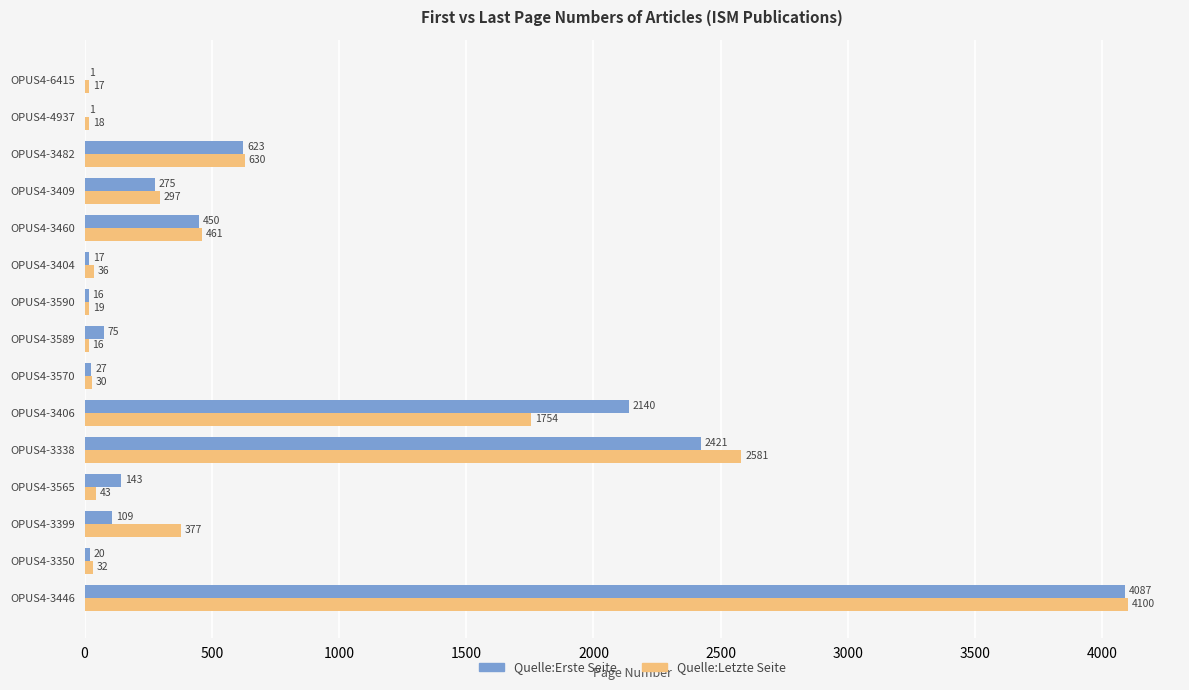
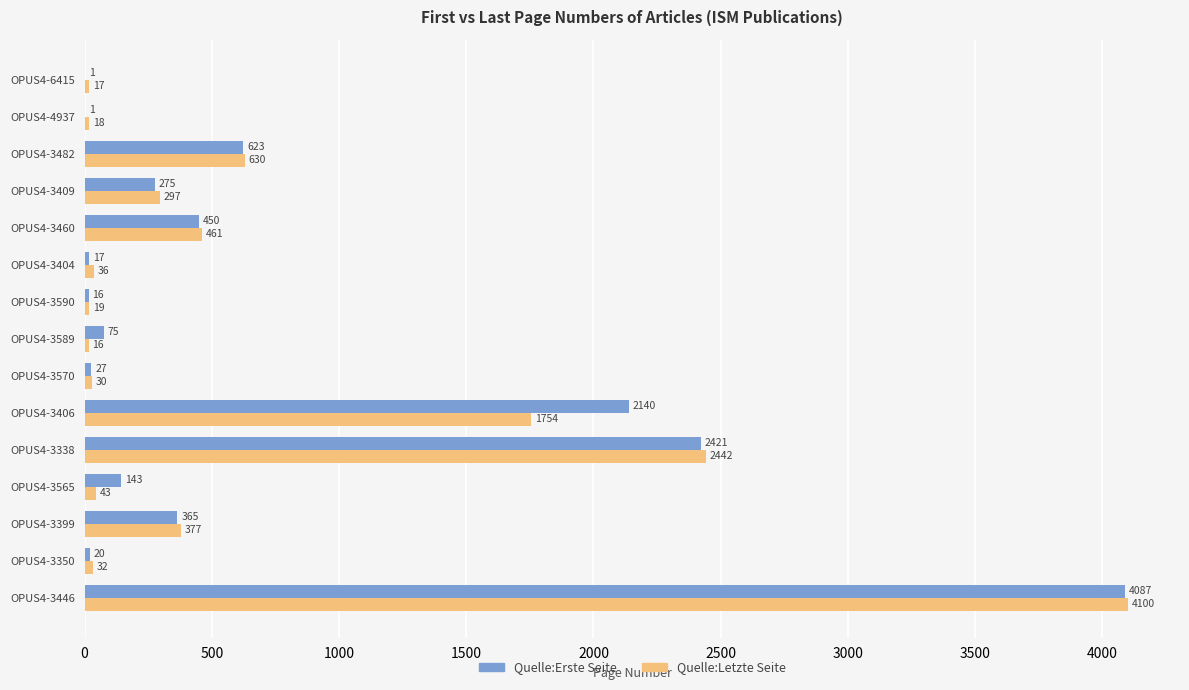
  {
    "Quelle:Erste Seite": {
      "OPUS4-6415": 1,
      "OPUS4-4937": 1,
      "OPUS4-3482": 623,
      "OPUS4-3409": 275,
      "OPUS4-3460": 450,
      "OPUS4-3404": 17,
      "OPUS4-3590": 16,
      "OPUS4-3589": 75,
      "OPUS4-3570": 27,
      "OPUS4-3406": 2140,
      "OPUS4-3338": 2421,
      "OPUS4-3565": 143,
-     "OPUS4-3399": 109,
+     "OPUS4-3399": 365,
      "OPUS4-3350": 20,
      "OPUS4-3446": 4087
    },
    "Quelle:Letzte Seite": {
      "OPUS4-6415": 17,
      "OPUS4-4937": 18,
      "OPUS4-3482": 630,
      "OPUS4-3409": 297,
      "OPUS4-3460": 461,
      "OPUS4-3404": 36,
      "OPUS4-3590": 19,
      "OPUS4-3589": 16,
      "OPUS4-3570": 30,
      "OPUS4-3406": 1754,
-     "OPUS4-3338": 2581,
+     "OPUS4-3338": 2442,
      "OPUS4-3565": 43,
      "OPUS4-3399": 377,
      "OPUS4-3350": 32,
      "OPUS4-3446": 4100
    }
  }
